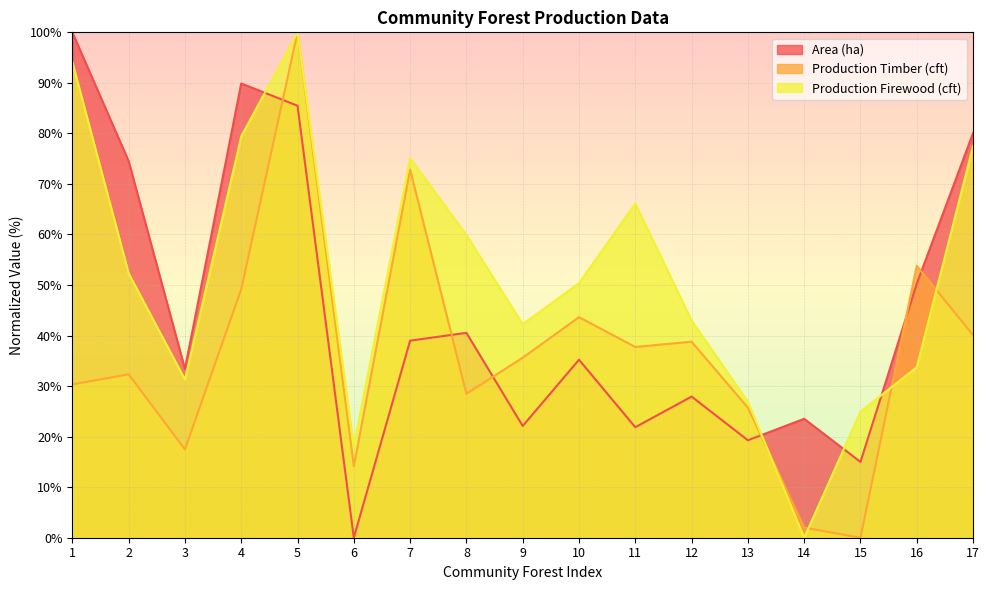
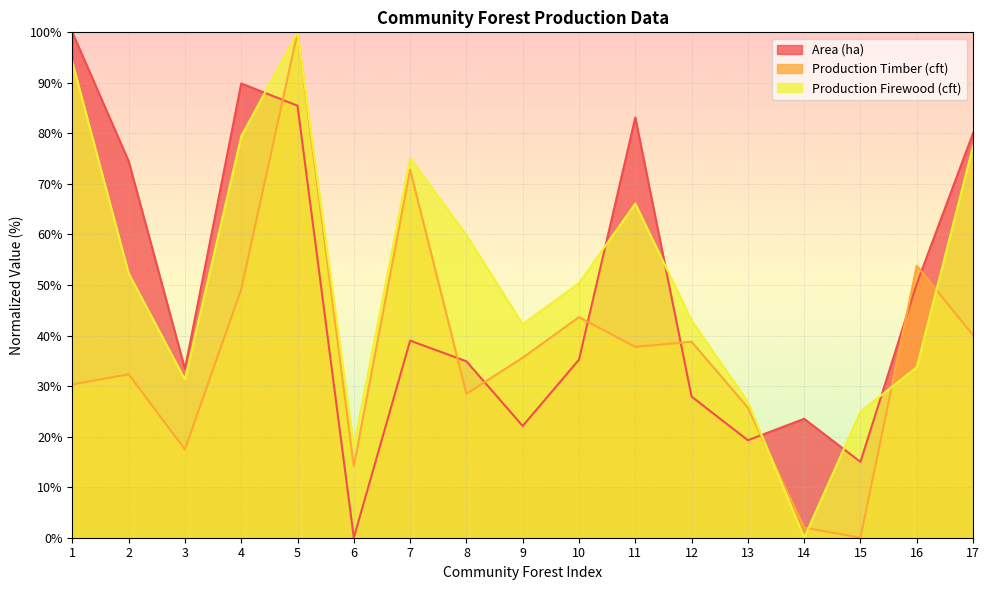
  {
    "Area (ha)": {
      "1": "100%",
      "2": "75%",
      "3": "33%",
      "4": "90%",
      "5": "85%",
      "6": "0%",
      "7": "39%",
-     "8": "41%",
+     "8": "35%",
      "9": "22%",
      "10": "35%",
-     "11": "22%",
+     "11": "83%",
      "12": "28%",
      "13": "19%",
      "14": "24%",
      "15": "15%",
      "16": "50%",
      "17": "80%"
    },
    "Production Timber (cft)": {
      "1": "30%",
      "2": "32%",
      "3": "17%",
      "4": "49%",
      "6": "14%",
      "7": "73%",
      "8": "28%",
      "9": "36%",
      "10": "44%",
      "11": "38%",
      "12": "39%",
      "13": "26%",
      "14": "2%",
      "15": "0%",
      "16": "54%",
      "17": "40%"
    },
    "Production Firewood (cft)": {
      "1": "94%",
      "2": "52%",
      "3": "31%",
      "4": "79%",
      "6": "18%",
      "7": "75%",
      "8": "60%",
      "9": "42%",
      "10": "50%",
      "11": "66%",
      "12": "43%",
      "13": "27%",
      "14": "0%",
      "15": "25%",
      "16": "34%",
      "17": "78%"
    }
  }
